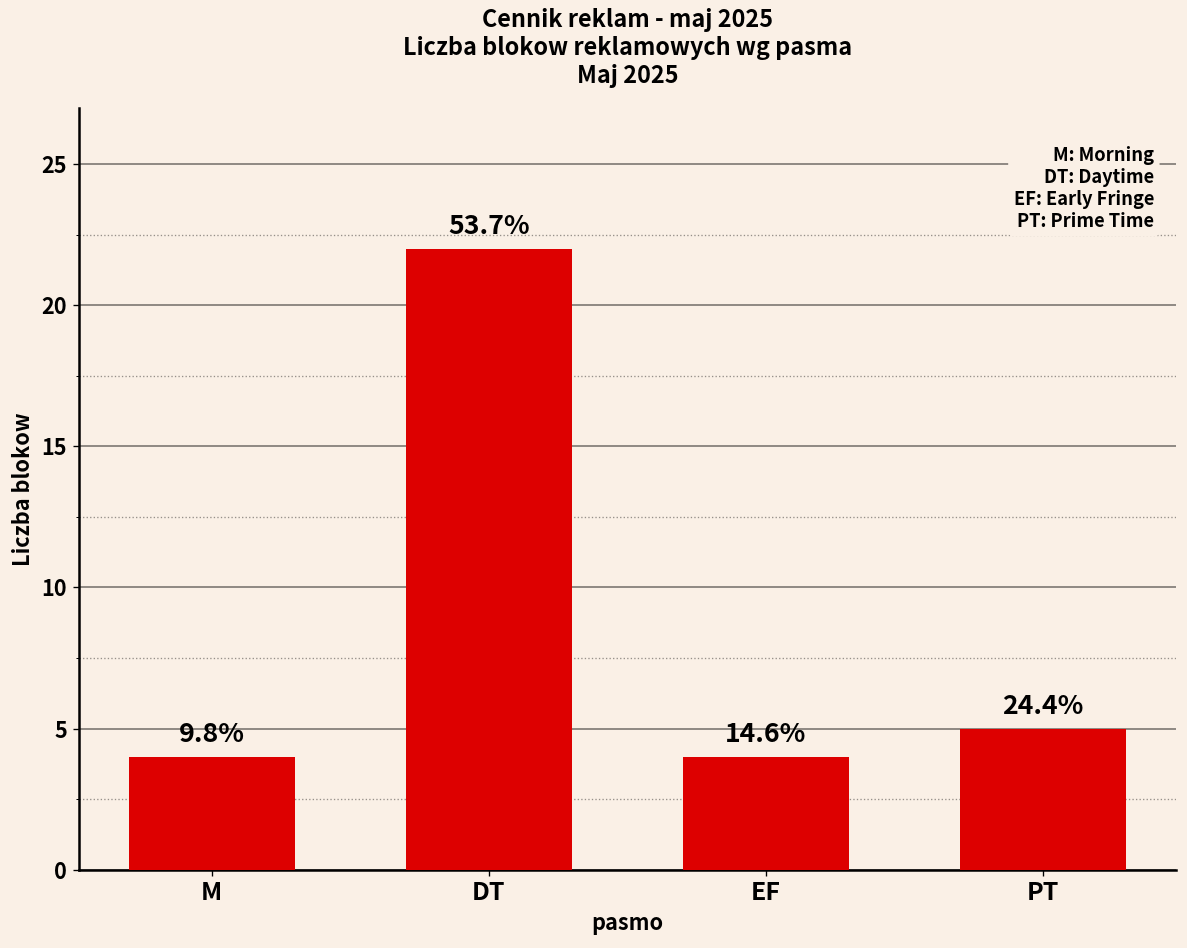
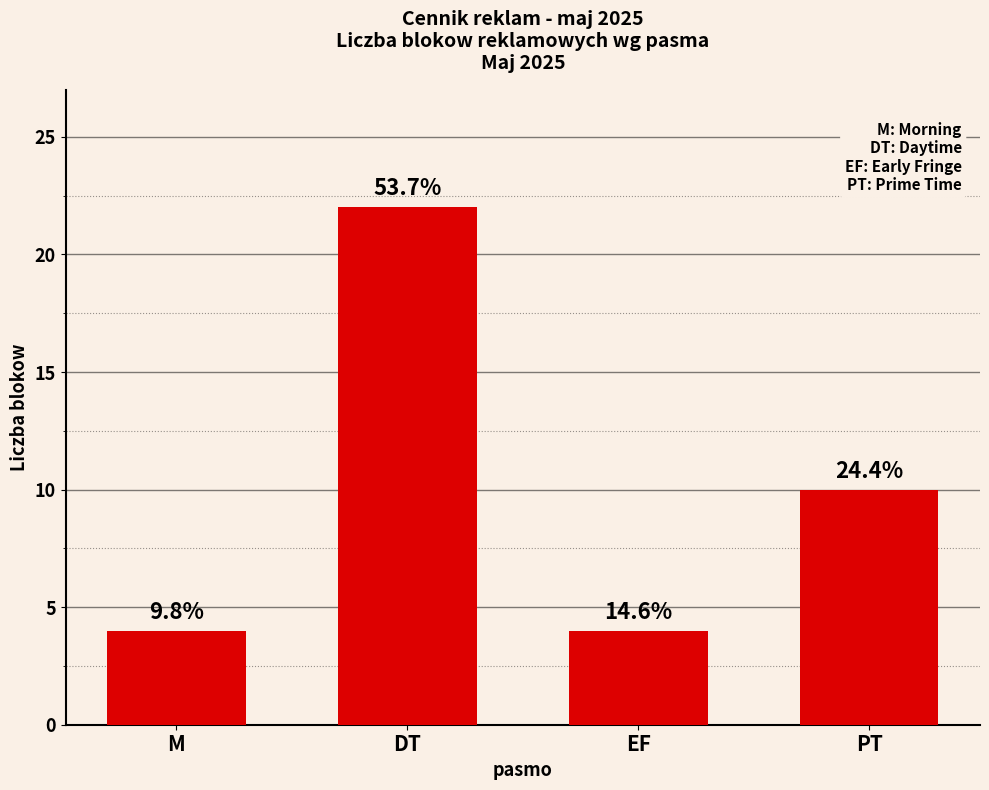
  {
-   "PT": 5
+   "PT": 10
  }
